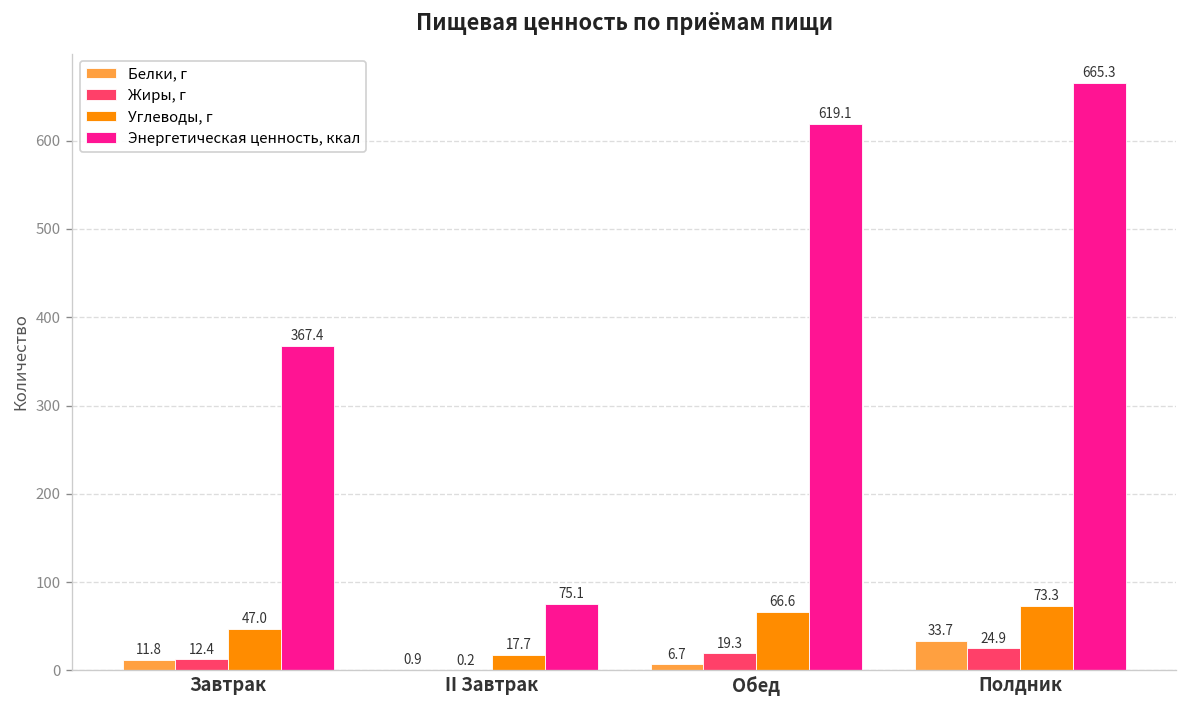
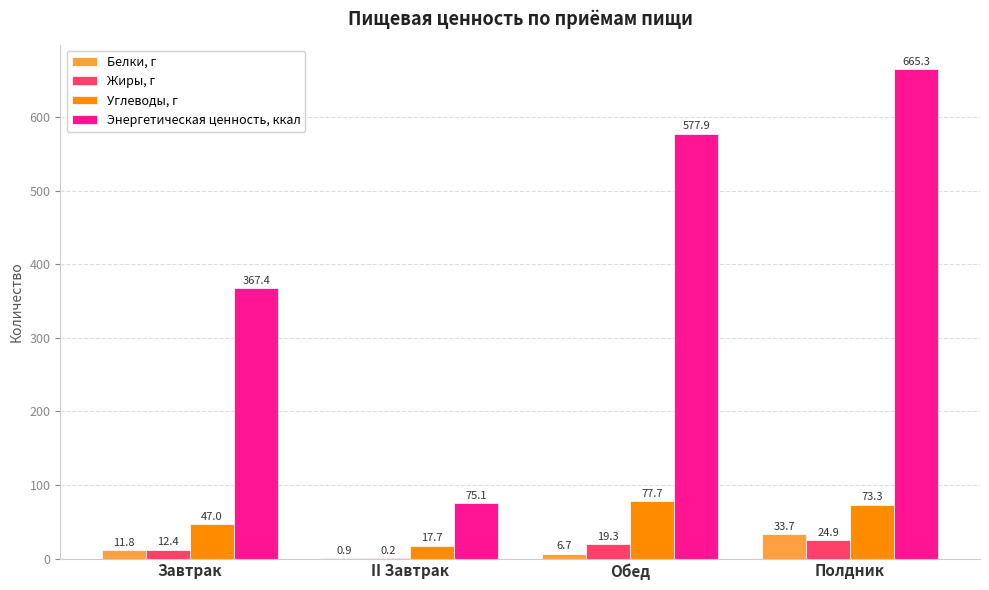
  {
    "Белки, г": {
      "Завтрак": 11.8,
      "II Завтрак": 0.9,
      "Обед": 6.7,
      "Полдник": 33.7
    },
    "Жиры, г": {
      "Завтрак": 12.4,
      "II Завтрак": 0.2,
      "Обед": 19.3,
      "Полдник": 24.9
    },
    "Углеводы, г": {
      "Завтрак": 47.0,
      "II Завтрак": 17.7,
-     "Обед": 66.6,
+     "Обед": 77.7,
      "Полдник": 73.3
    },
    "Энергетическая ценность, ккал": {
      "Завтрак": 367.4,
      "II Завтрак": 75.1,
-     "Обед": 619.1,
+     "Обед": 577.9,
      "Полдник": 665.3
    }
  }
